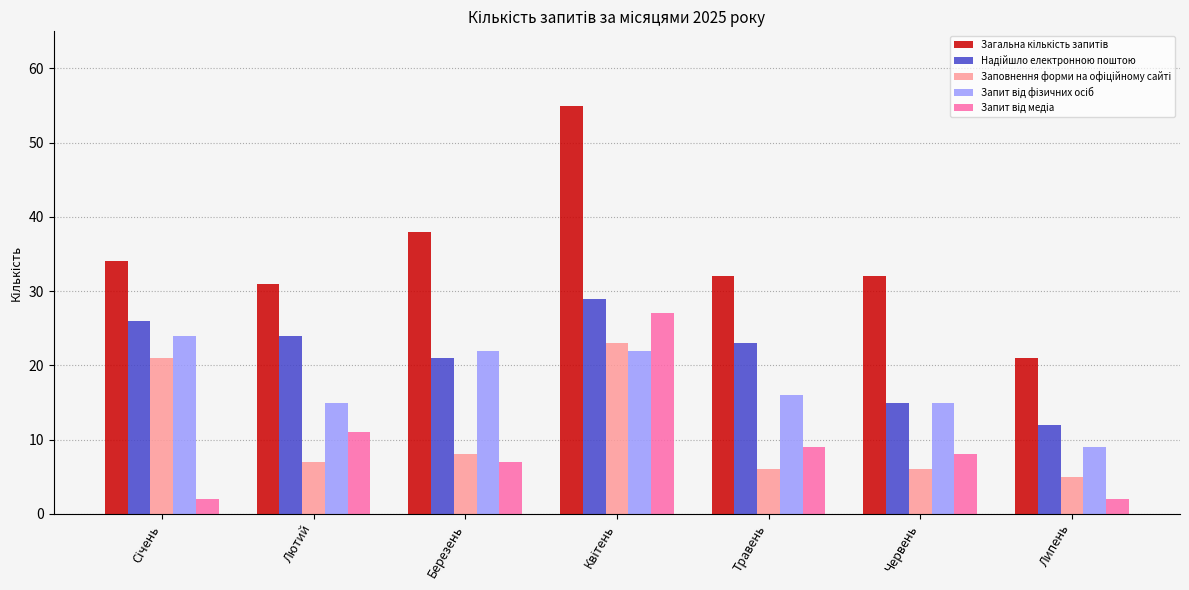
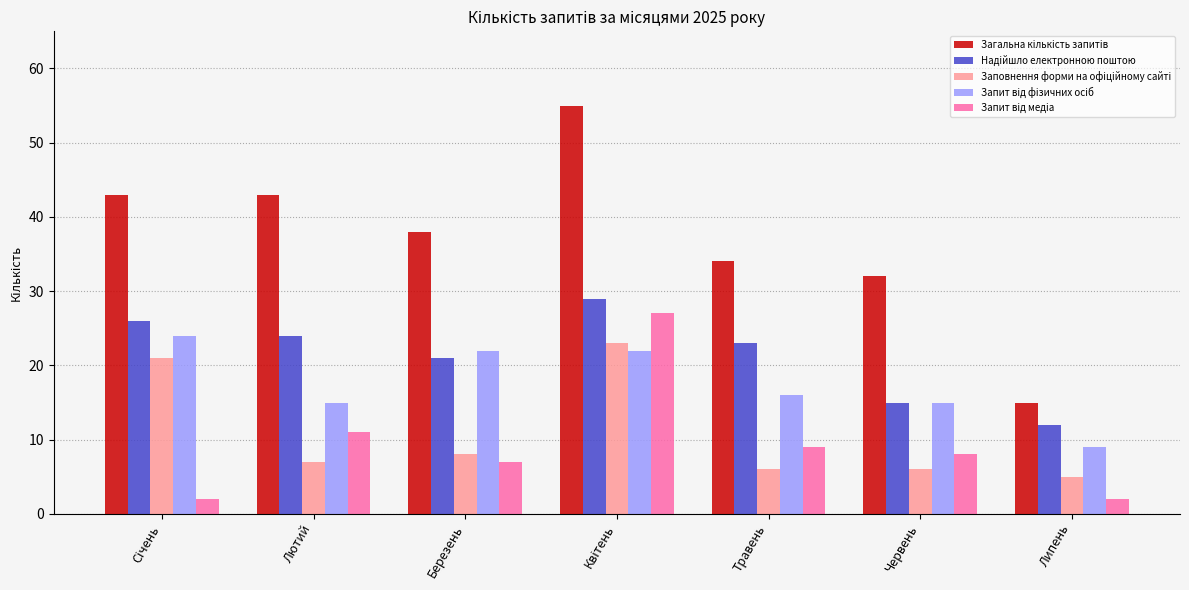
  {
    "Загальна кількість запитів": {
-     "Січень": 34,
-     "Лютий": 31,
+     "Січень": 43,
+     "Лютий": 43,
      "Березень": 38,
      "Квітень": 55,
-     "Травень": 32,
+     "Травень": 34,
      "Червень": 32,
-     "Липень": 21
+     "Липень": 15
    },
    "Надійшло електронною поштою": {
      "Січень": 26,
      "Лютий": 24,
      "Березень": 21,
      "Квітень": 29,
      "Травень": 23,
      "Червень": 15,
      "Липень": 12
    },
    "Запит від фізичних осіб": {
      "Січень": 24,
      "Лютий": 15,
      "Березень": 22,
      "Квітень": 22,
      "Травень": 16,
      "Червень": 15,
      "Липень": 9
    }
  }
